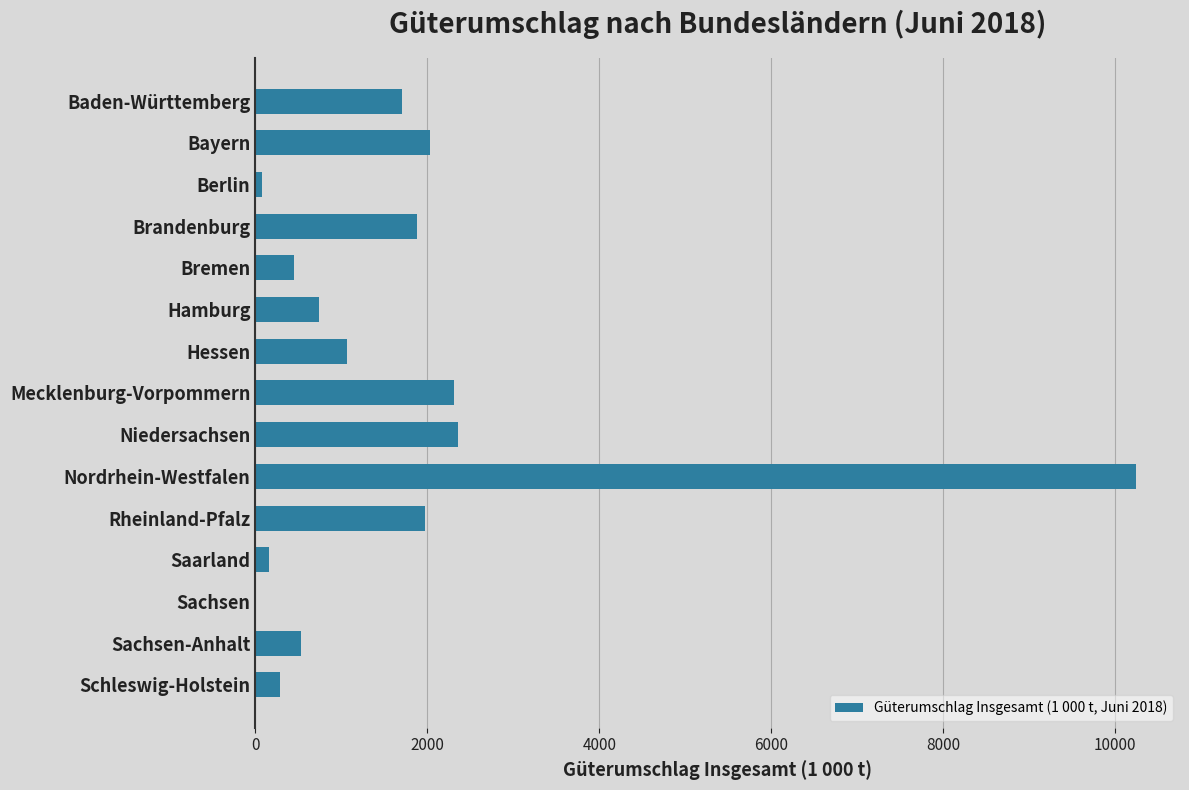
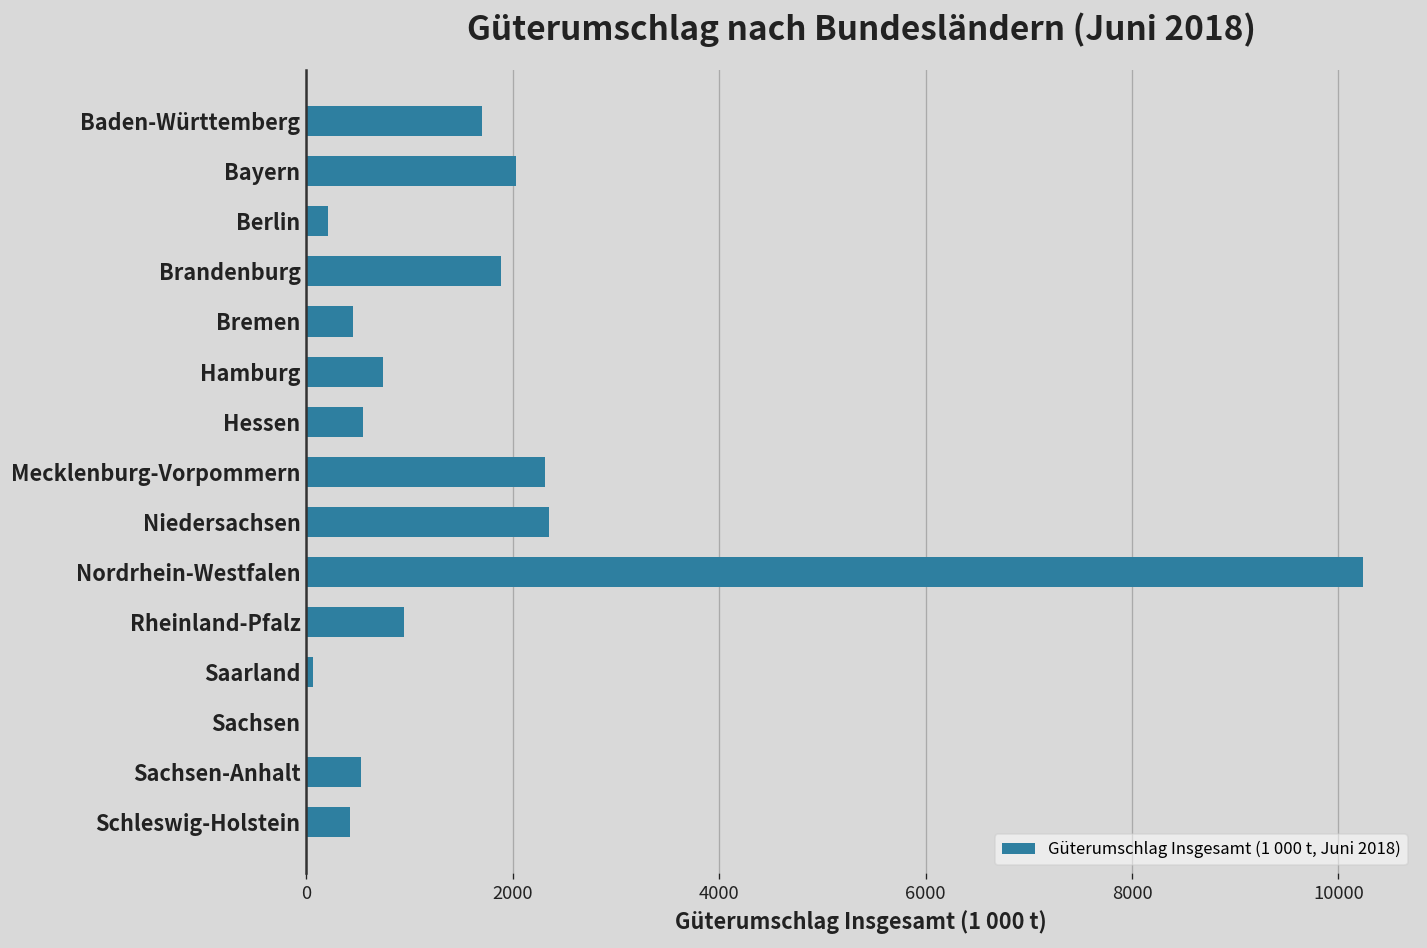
  {
    "Baden-Württemberg": 1700,
    "Bayern": 2000,
-   "Berlin": 100,
+   "Berlin": 200,
    "Brandenburg": 1900,
    "Bremen": 500,
    "Hamburg": 700,
-   "Hessen": 1100,
+   "Hessen": 600,
    "Mecklenburg-Vorpommern": 2300,
    "Niedersachsen": 2400,
    "Nordrhein-Westfalen": 10200,
-   "Rheinland-Pfalz": 2000,
-   "Saarland": 200,
+   "Rheinland-Pfalz": 900,
+   "Saarland": 100,
    "Sachsen-Anhalt": 500,
-   "Schleswig-Holstein": 300
+   "Schleswig-Holstein": 400
  }
